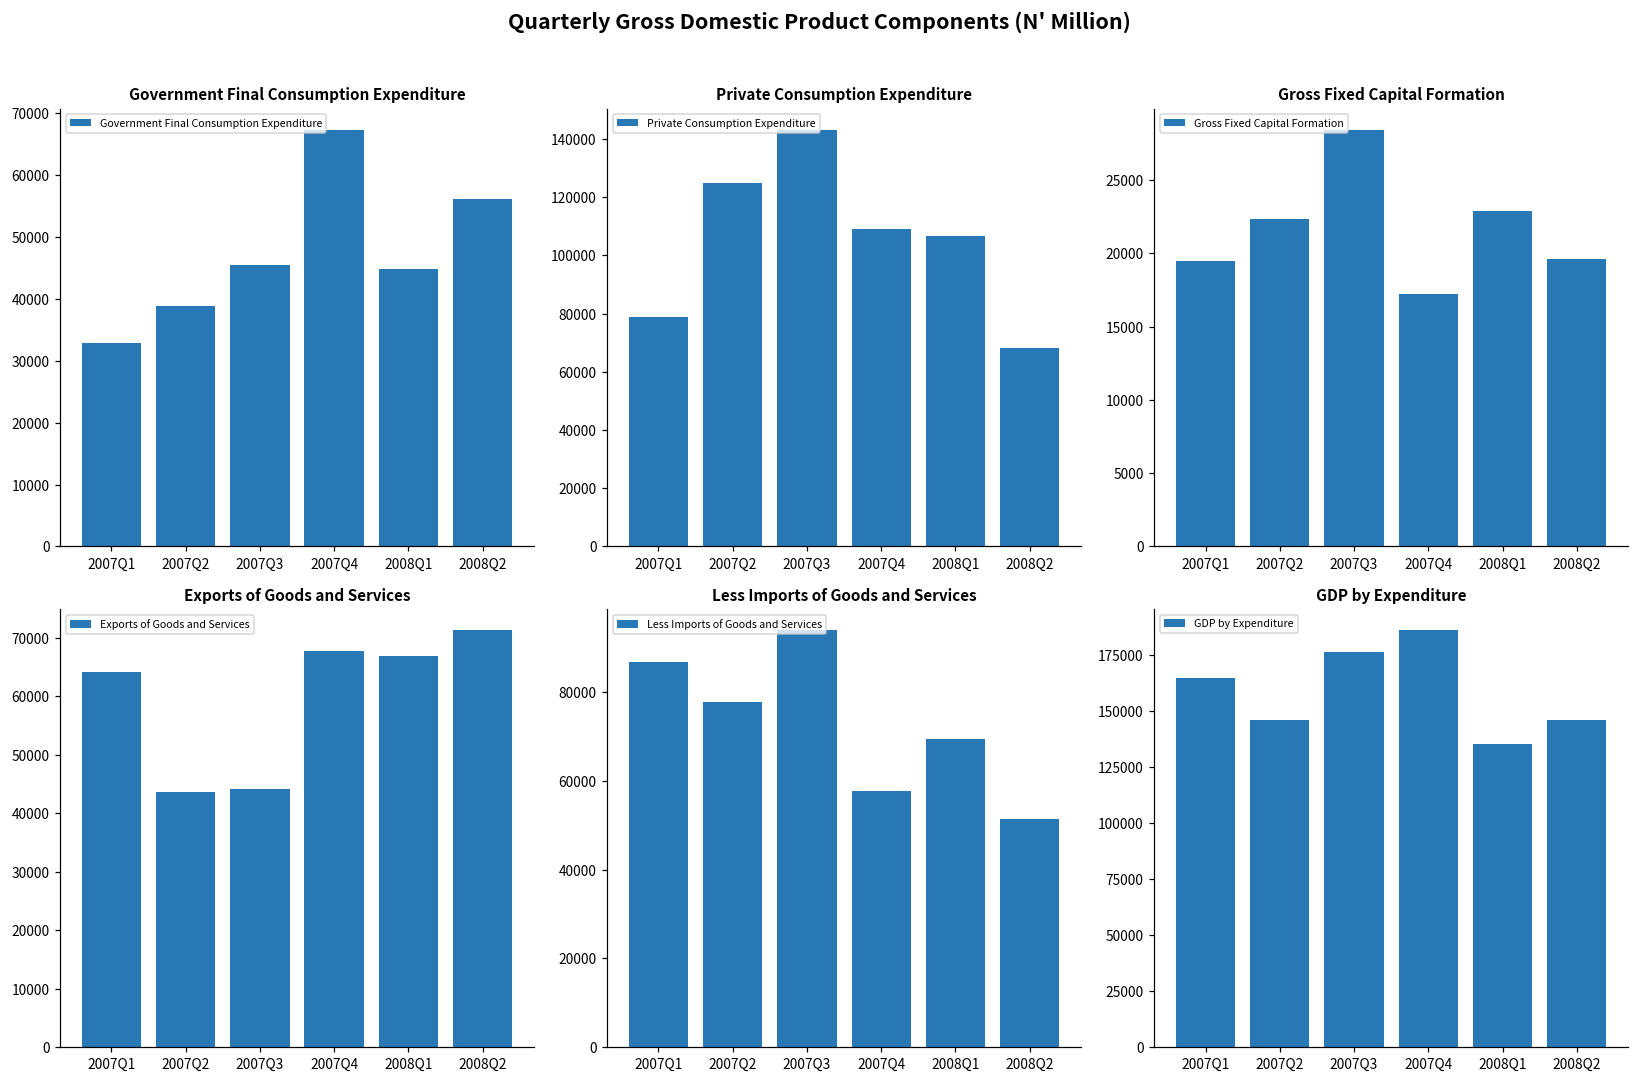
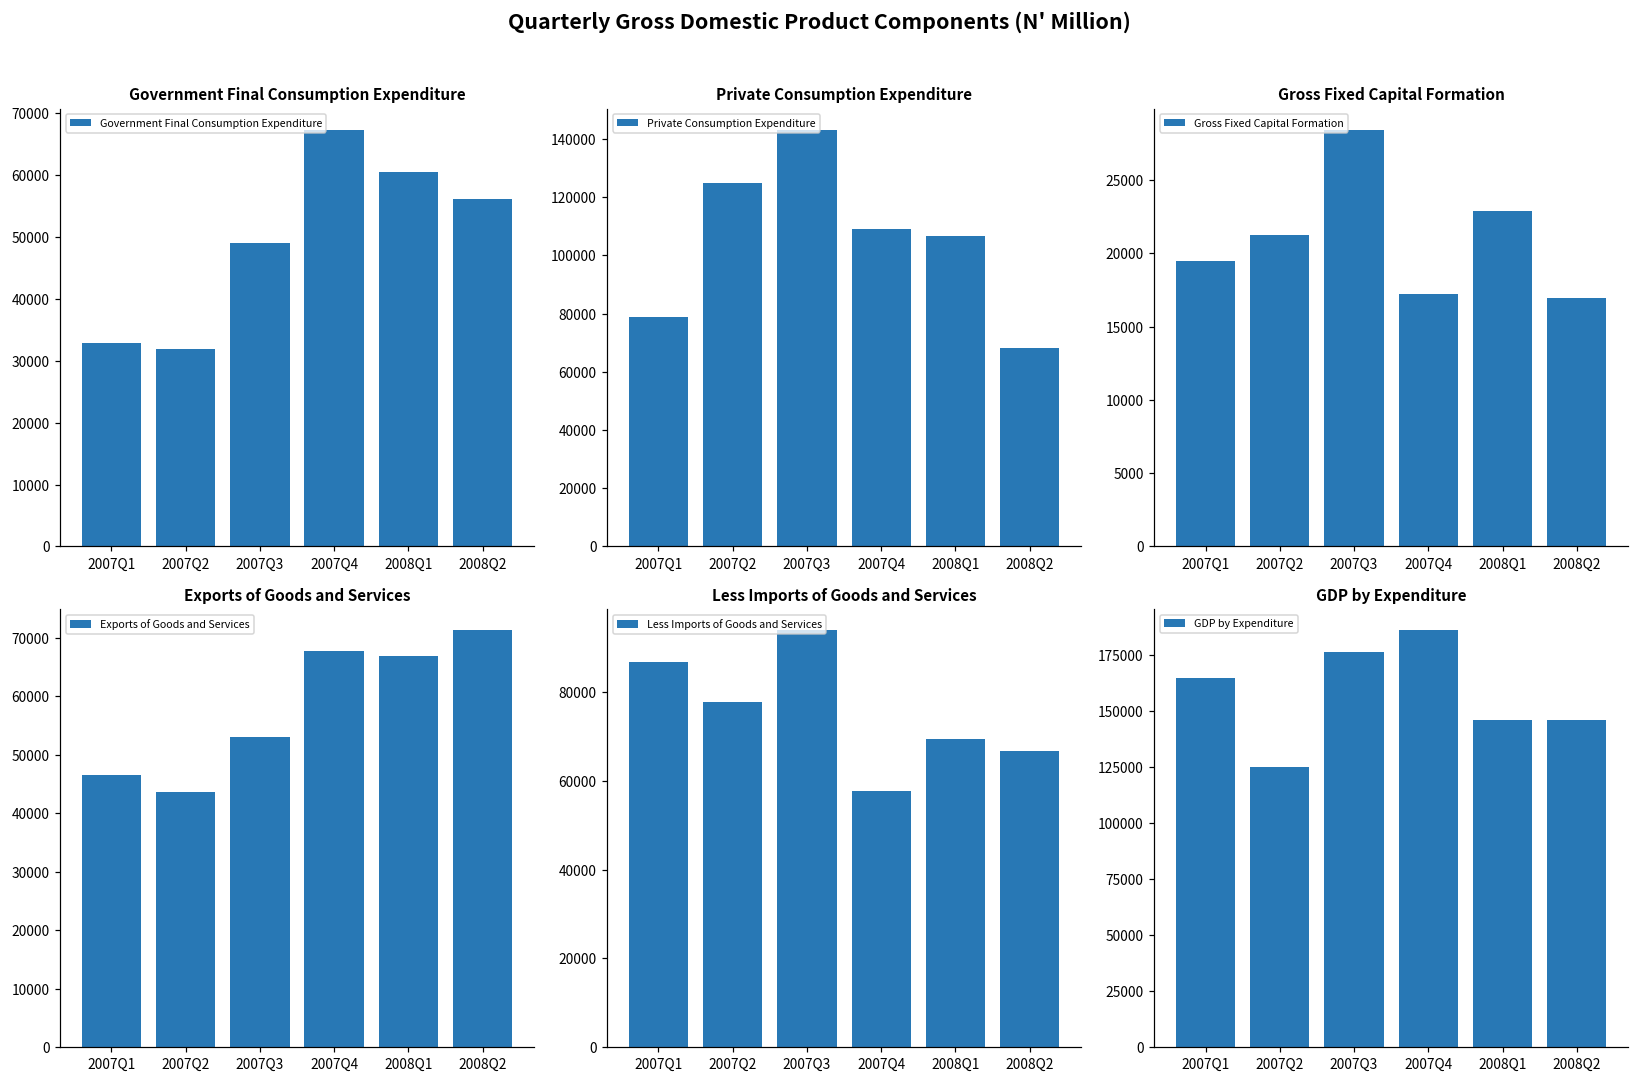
  {
    "Government Final Consumption Expenditure": {
      "2007Q1": 33000,
-     "2007Q2": 39000,
-     "2007Q3": 46000,
+     "2007Q2": 32000,
+     "2007Q3": 49000,
      "2007Q4": 67000,
-     "2008Q1": 45000,
+     "2008Q1": 60000,
      "2008Q2": 56000
    },
    "Private Consumption Expenditure": {
      "2007Q1": 79000,
      "2007Q2": 125000,
      "2007Q4": 109000,
      "2008Q1": 106000,
      "2008Q2": 68000
    },
    "Gross Fixed Capital Formation": {
      "2007Q1": 19500,
-     "2007Q2": 22300,
+     "2007Q2": 21300,
      "2007Q3": 28500,
      "2007Q4": 17200,
      "2008Q1": 22900,
-     "2008Q2": 19600
+     "2008Q2": 17000
    },
    "Exports of Goods and Services": {
-     "2007Q1": 64000,
+     "2007Q1": 47000,
      "2007Q2": 44000,
-     "2007Q3": 44000,
+     "2007Q3": 53000,
      "2007Q4": 68000,
      "2008Q1": 67000,
      "2008Q2": 71000
    },
    "Less Imports of Goods and Services": {
      "2007Q1": 87000,
      "2007Q2": 78000,
      "2007Q4": 58000,
      "2008Q1": 70000,
-     "2008Q2": 51000
+     "2008Q2": 67000
    },
    "GDP by Expenditure": {
      "2007Q1": 165000,
-     "2007Q2": 146000,
+     "2007Q2": 125000,
      "2007Q3": 176000,
      "2007Q4": 186000,
-     "2008Q1": 136000,
+     "2008Q1": 146000,
      "2008Q2": 146000
    }
  }
